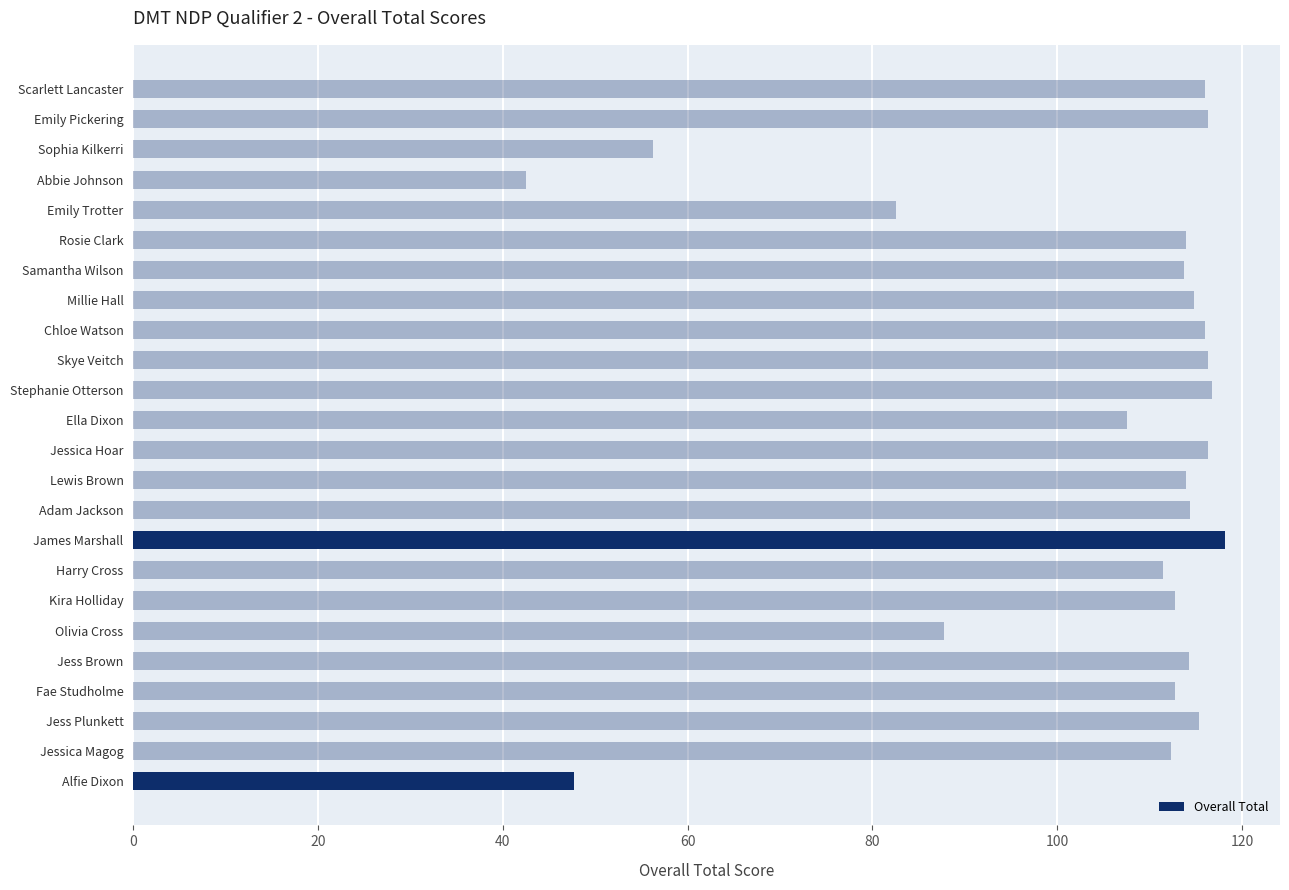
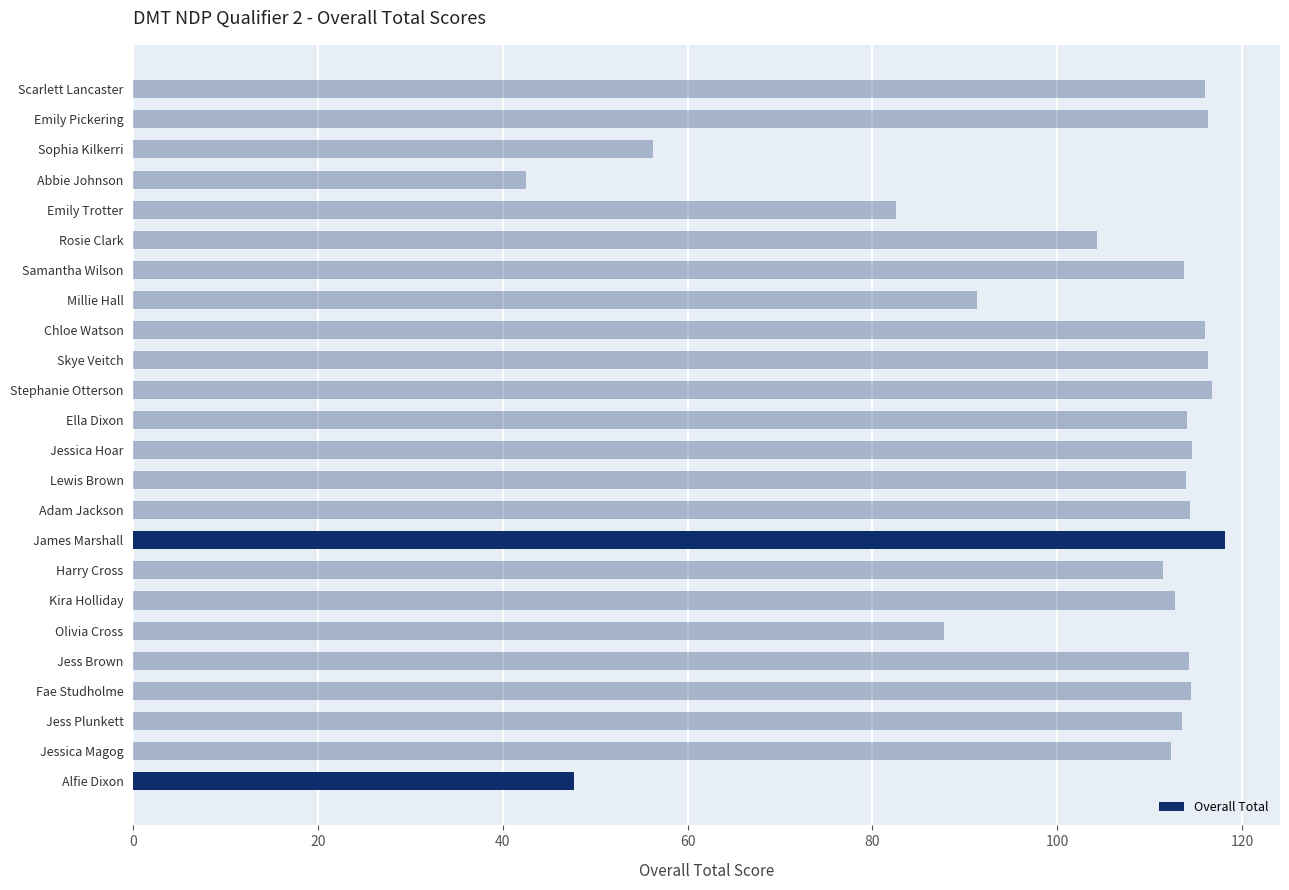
  {
    "Scarlett Lancaster": 116,
    "Emily Pickering": 116,
    "Sophia Kilkerri": 56,
    "Abbie Johnson": 43,
    "Emily Trotter": 83,
-   "Rosie Clark": 114,
+   "Rosie Clark": 104,
    "Samantha Wilson": 114,
-   "Millie Hall": 115,
+   "Millie Hall": 91,
    "Chloe Watson": 116,
    "Skye Veitch": 116,
    "Stephanie Otterson": 117,
-   "Ella Dixon": 108,
-   "Jessica Hoar": 116,
+   "Ella Dixon": 114,
+   "Jessica Hoar": 115,
    "Lewis Brown": 114,
    "Adam Jackson": 114,
    "James Marshall": 118,
    "Harry Cross": 112,
    "Kira Holliday": 113,
    "Olivia Cross": 88,
    "Jess Brown": 114,
-   "Fae Studholme": 113,
-   "Jess Plunkett": 115,
+   "Fae Studholme": 115,
+   "Jess Plunkett": 114,
    "Jessica Magog": 112,
    "Alfie Dixon": 48
  }
